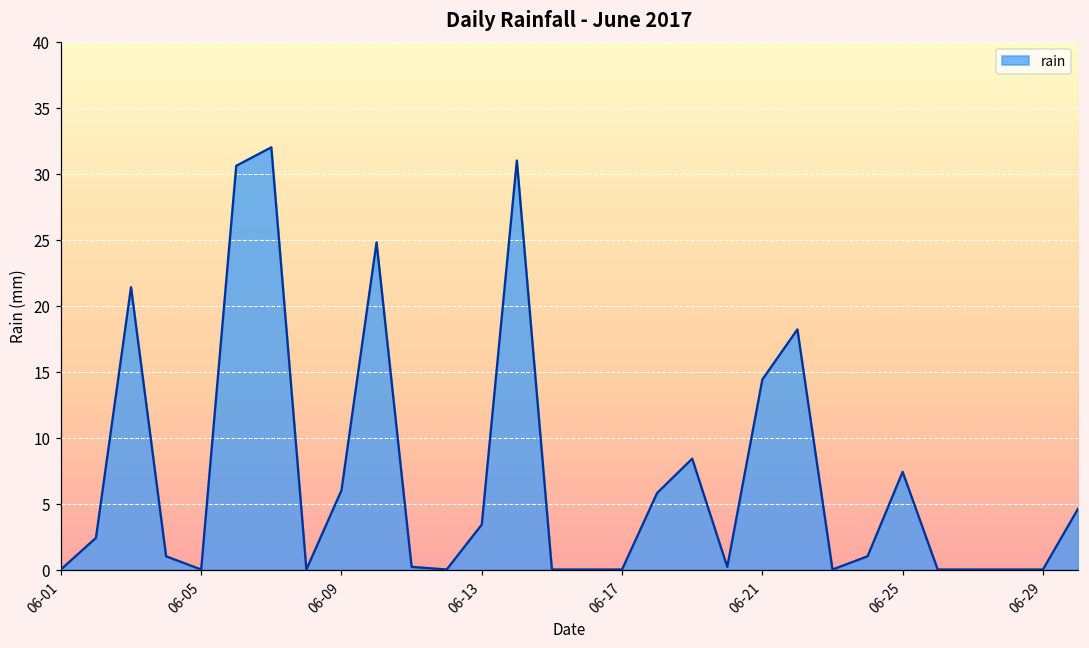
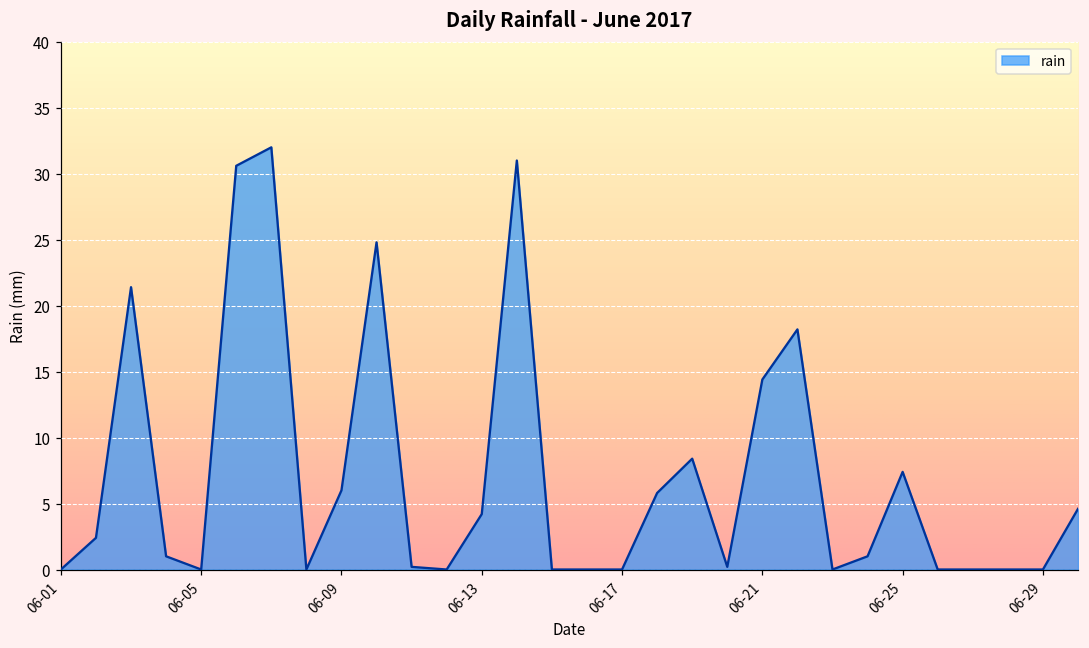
  {
    "06-01": 0.0,
    "06-05": 0.0,
    "06-09": 6.0,
-   "06-13": 3.4,
+   "06-13": 4.2,
    "06-17": 0.0,
    "06-21": 14.4,
    "06-25": 7.4,
    "06-29": 0.0
  }
